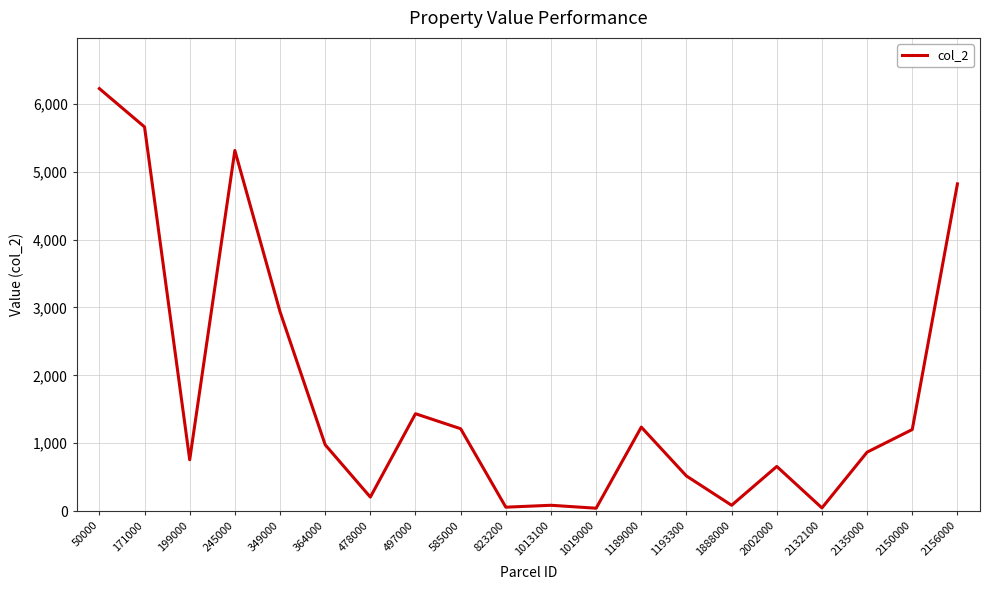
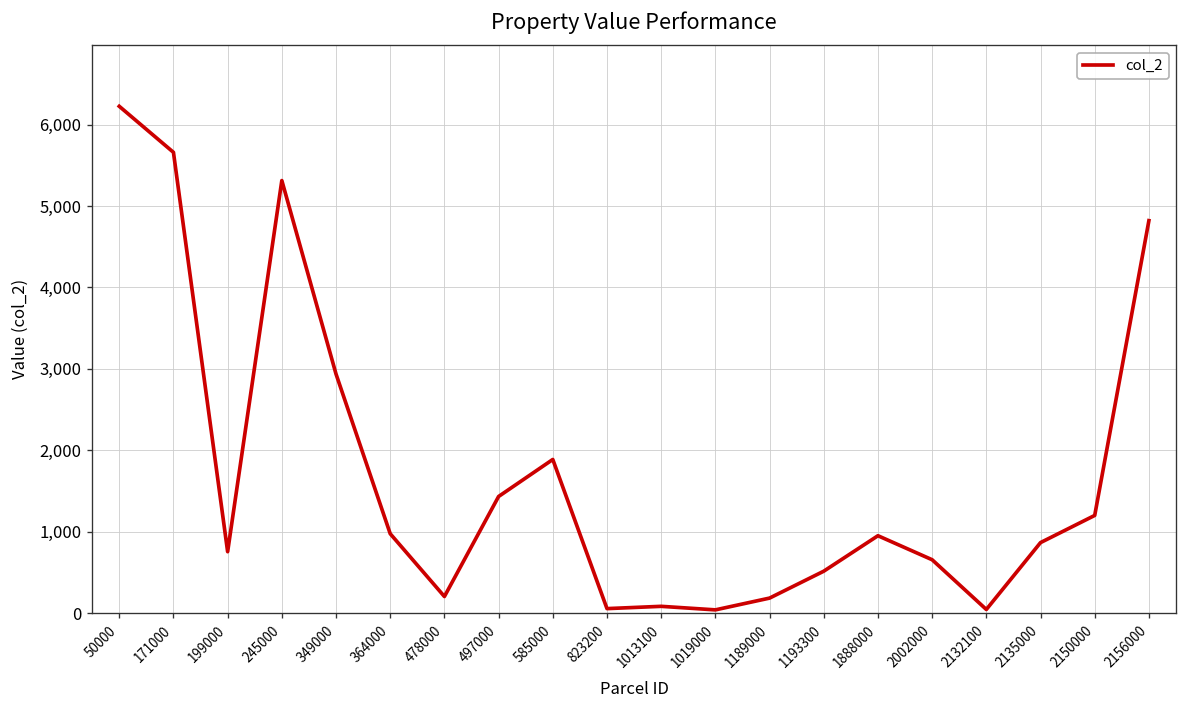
  {
    "50000": "6,200",
    "171000": "5,700",
    "199000": "800",
    "245000": "5,300",
    "349000": "2,900",
    "364000": "1,000",
    "478000": "200",
    "497000": "1,400",
-   "585000": "1,200",
+   "585000": "1,900",
    "823200": "100",
    "1013100": "100",
    "1019000": "0",
-   "1189000": "1,200",
+   "1189000": "200",
    "1193300": "500",
-   "1888000": "100",
+   "1888000": "1,000",
    "2002000": "700",
    "2132100": "0",
    "2135000": "900",
    "2150000": "1,200",
    "2156000": "4,800"
  }
